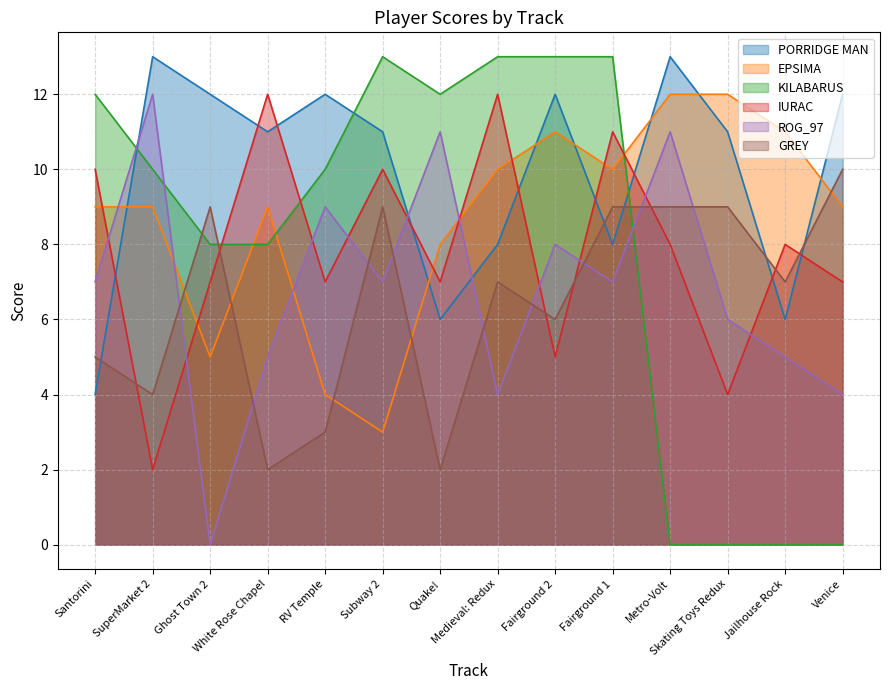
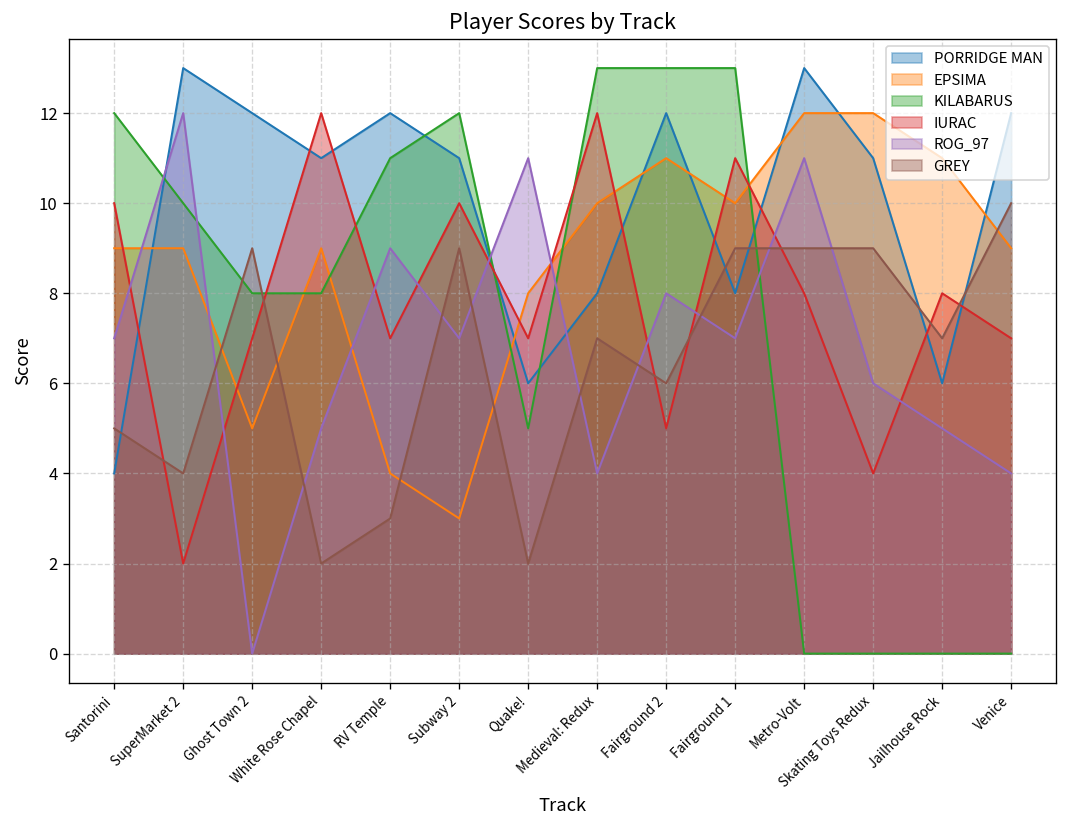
  {
    "PORRIDGE MAN": {
      "Santorini": 4,
      "SuperMarket 2": 13,
      "Ghost Town 2": 12,
      "White Rose Chapel": 11,
      "RV Temple": 12,
      "Subway 2": 11,
      "Quake!": 6,
      "Medieval: Redux": 8,
      "Fairground 2": 12,
      "Fairground 1": 8,
      "Metro-Volt": 13,
      "Skating Toys Redux": 11,
      "Jailhouse Rock": 6
    },
    "KILABARUS": {
      "Santorini": 12,
      "SuperMarket 2": 10,
      "Ghost Town 2": 8,
      "White Rose Chapel": 8,
-     "RV Temple": 10,
-     "Subway 2": 13,
-     "Quake!": 12,
+     "RV Temple": 11,
+     "Subway 2": 12,
+     "Quake!": 5,
      "Medieval: Redux": 13,
      "Fairground 2": 13,
      "Fairground 1": 13,
      "Metro-Volt": 0,
      "Skating Toys Redux": 0,
      "Jailhouse Rock": 0,
      "Venice": 0
    },
    "ROG_97": {
      "Santorini": 7,
      "SuperMarket 2": 12,
      "Ghost Town 2": 0,
      "White Rose Chapel": 5,
      "RV Temple": 9,
      "Subway 2": 7,
      "Quake!": 11,
      "Medieval: Redux": 4,
      "Fairground 2": 8,
      "Fairground 1": 7,
      "Metro-Volt": 11,
      "Skating Toys Redux": 6,
      "Jailhouse Rock": 5,
      "Venice": 4
    }
  }
